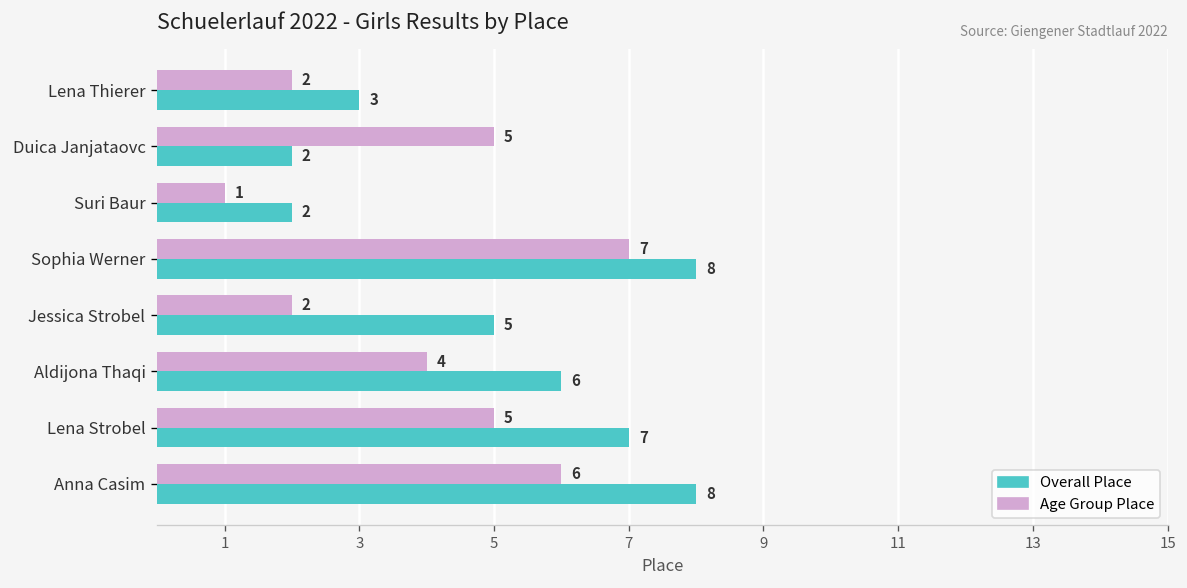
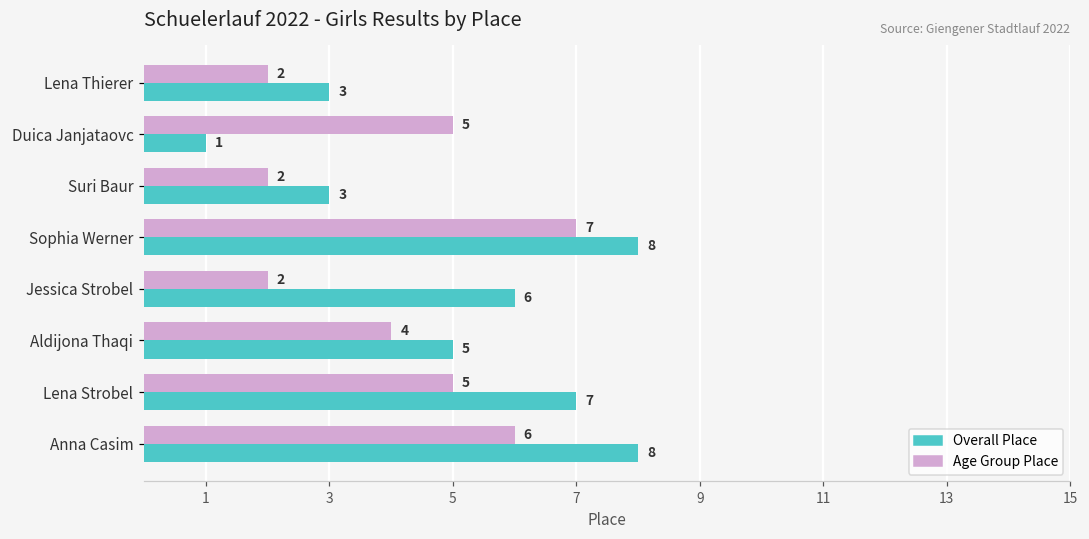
  {
    "Overall Place": {
      "Lena Thierer": 3,
-     "Duica Janjataovc": 2,
-     "Suri Baur": 2,
+     "Duica Janjataovc": 1,
+     "Suri Baur": 3,
      "Sophia Werner": 8,
-     "Jessica Strobel": 5,
-     "Aldijona Thaqi": 6,
+     "Jessica Strobel": 6,
+     "Aldijona Thaqi": 5,
      "Lena Strobel": 7,
      "Anna Casim": 8
    },
    "Age Group Place": {
      "Lena Thierer": 2,
      "Duica Janjataovc": 5,
-     "Suri Baur": 1,
+     "Suri Baur": 2,
      "Sophia Werner": 7,
      "Jessica Strobel": 2,
      "Aldijona Thaqi": 4,
      "Lena Strobel": 5,
      "Anna Casim": 6
    }
  }
